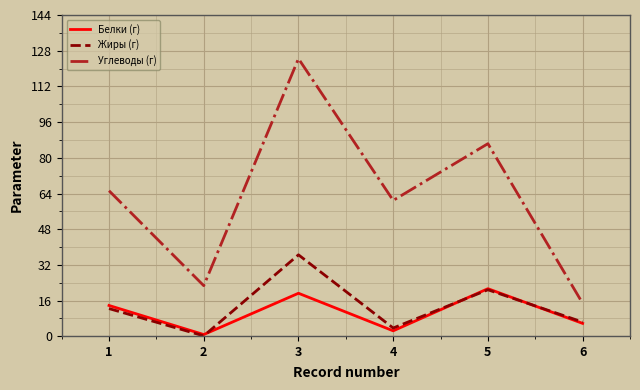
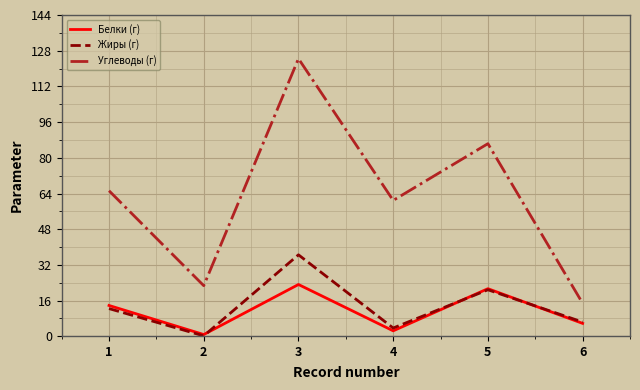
  {
    "Белки (г)": {
      "1": 14,
-     "3": 19,
+     "3": 23,
      "4": 2
    },
    "Жиры (г)": {
      "1": 12,
      "3": 37,
      "4": 4
    },
    "Углеводы (г)": {
      "1": 65,
      "2": 23,
      "3": 124,
      "4": 61,
      "5": 86,
      "6": 15
    }
  }
